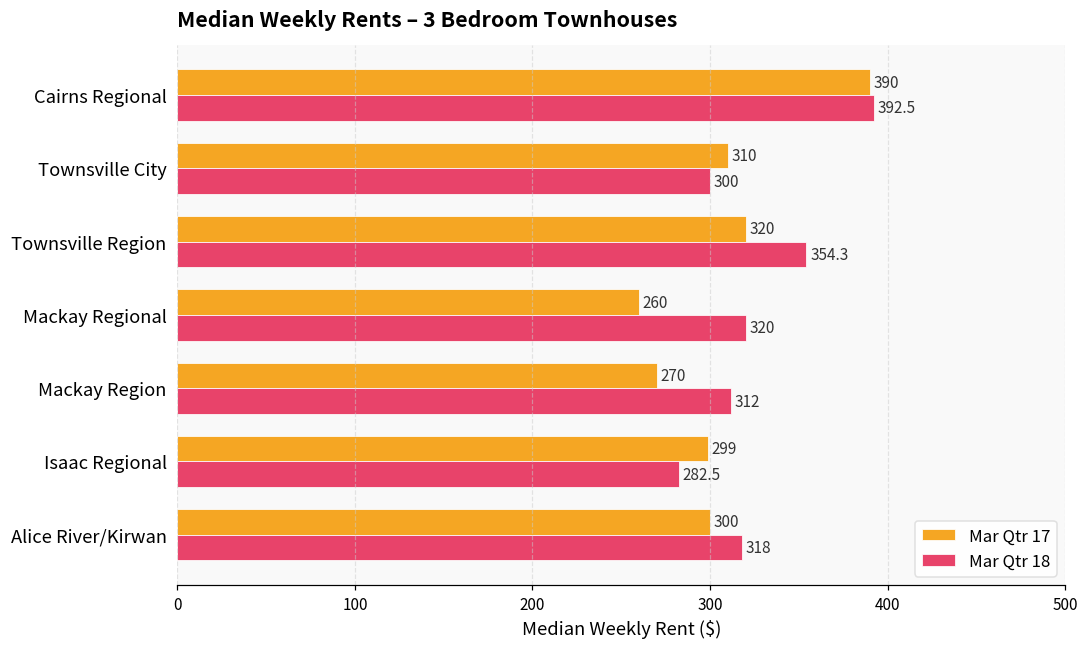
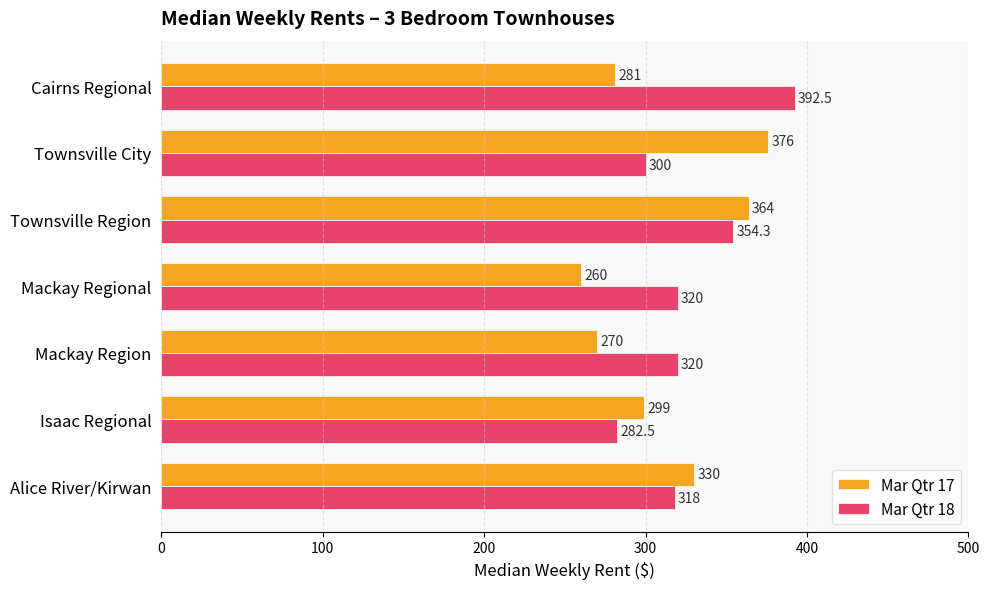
  {
    "Mar Qtr 17": {
-     "Cairns Regional": 390,
-     "Townsville City": 310,
-     "Townsville Region": 320,
+     "Cairns Regional": 281,
+     "Townsville City": 376,
+     "Townsville Region": 364,
      "Mackay Regional": 260,
      "Mackay Region": 270,
      "Isaac Regional": 299,
-     "Alice River/Kirwan": 300
+     "Alice River/Kirwan": 330
    },
    "Mar Qtr 18": {
      "Cairns Regional": 392.5,
      "Townsville City": 300,
      "Townsville Region": 354.3,
      "Mackay Regional": 320,
-     "Mackay Region": 312,
+     "Mackay Region": 320,
      "Isaac Regional": 282.5,
      "Alice River/Kirwan": 318
    }
  }
